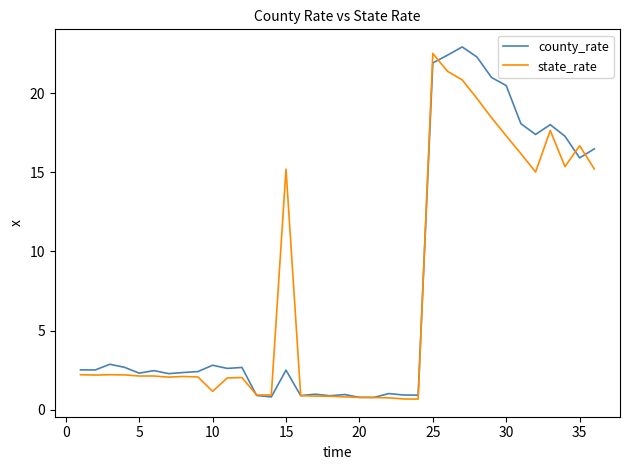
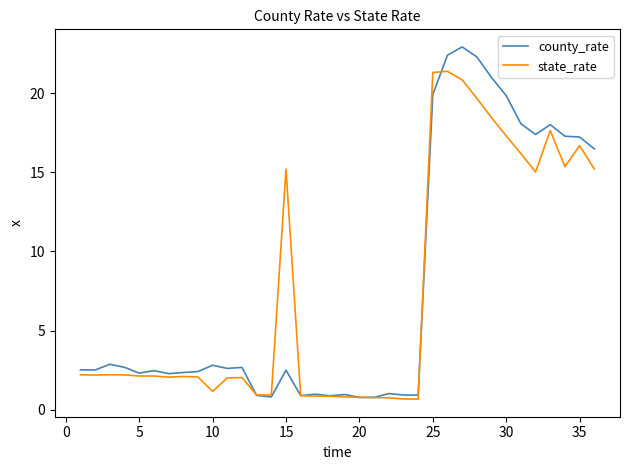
  {
    "county_rate": {
      "5": 2.3,
      "10": 2.8,
      "15": 2.5,
-     "25": 21.9,
-     "30": 20.5,
-     "35": 15.9
+     "25": 19.9,
+     "30": 19.8,
+     "35": 17.2
    },
    "state_rate": {
      "5": 2.1,
      "10": 1.2,
      "15": 15.2,
-     "25": 22.5,
+     "25": 21.3,
      "30": 17.3,
      "35": 16.7
    }
  }
